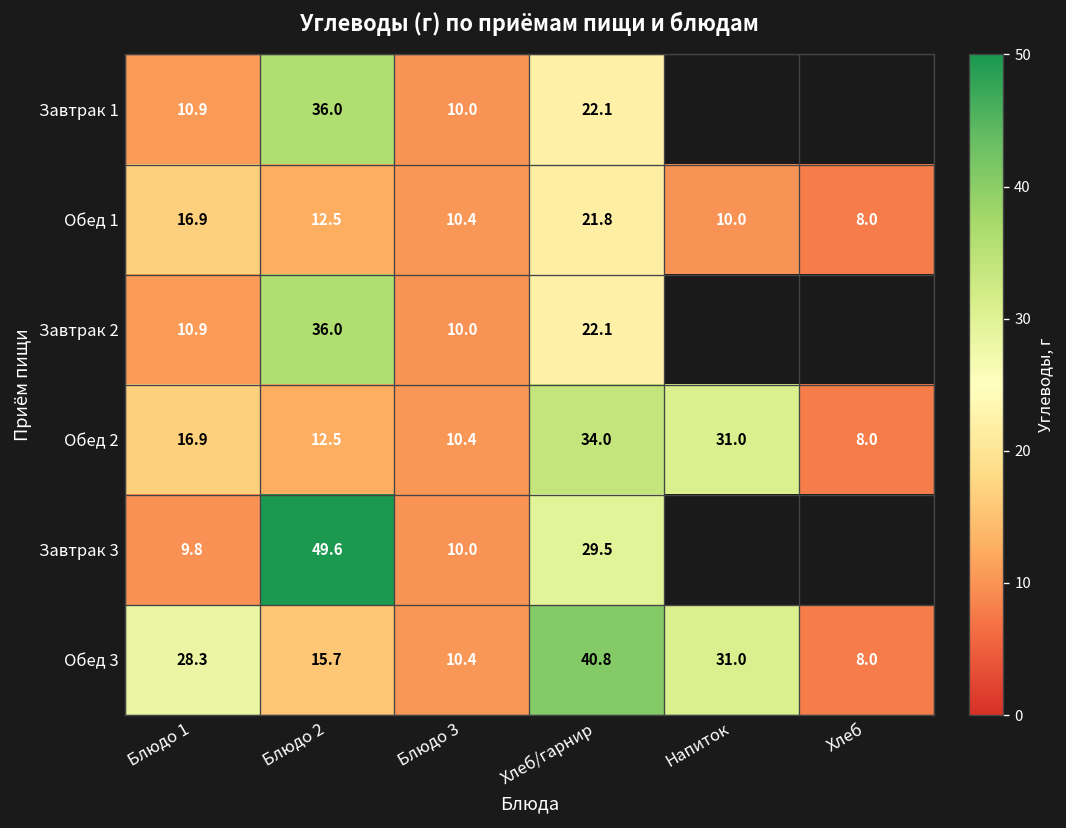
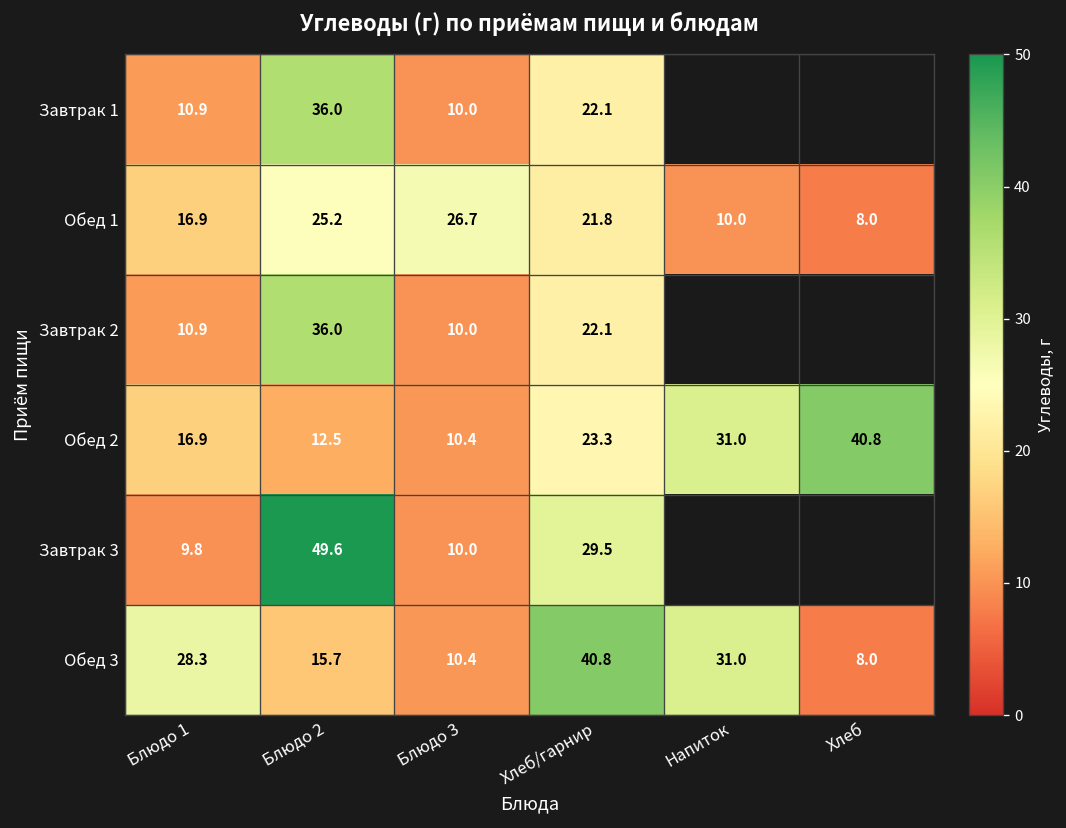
  {
    "Завтрак 1": {
      "Блюдо 1": 10.9,
      "Блюдо 2": 36.0,
      "Блюдо 3": 10.0,
      "Хлеб/гарнир": 22.1
    },
    "Обед 1": {
      "Блюдо 1": 16.9,
-     "Блюдо 2": 12.5,
-     "Блюдо 3": 10.4,
+     "Блюдо 2": 25.2,
+     "Блюдо 3": 26.7,
      "Хлеб/гарнир": 21.8,
      "Напиток": 10.0,
      "Хлеб": 8.0
    },
    "Завтрак 2": {
      "Блюдо 1": 10.9,
      "Блюдо 2": 36.0,
      "Блюдо 3": 10.0,
      "Хлеб/гарнир": 22.1
    },
    "Обед 2": {
      "Блюдо 1": 16.9,
      "Блюдо 2": 12.5,
      "Блюдо 3": 10.4,
-     "Хлеб/гарнир": 34.0,
+     "Хлеб/гарнир": 23.3,
      "Напиток": 31.0,
-     "Хлеб": 8.0
+     "Хлеб": 40.8
    },
    "Завтрак 3": {
      "Блюдо 1": 9.8,
      "Блюдо 2": 49.6,
      "Блюдо 3": 10.0,
      "Хлеб/гарнир": 29.5
    },
    "Обед 3": {
      "Блюдо 1": 28.3,
      "Блюдо 2": 15.7,
      "Блюдо 3": 10.4,
      "Хлеб/гарнир": 40.8,
      "Напиток": 31.0,
      "Хлеб": 8.0
    }
  }
